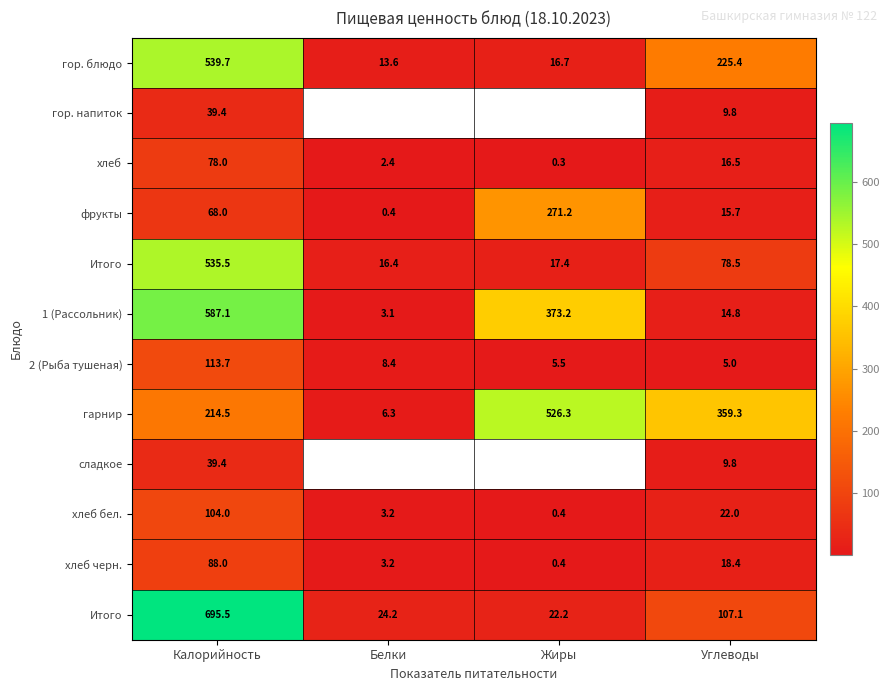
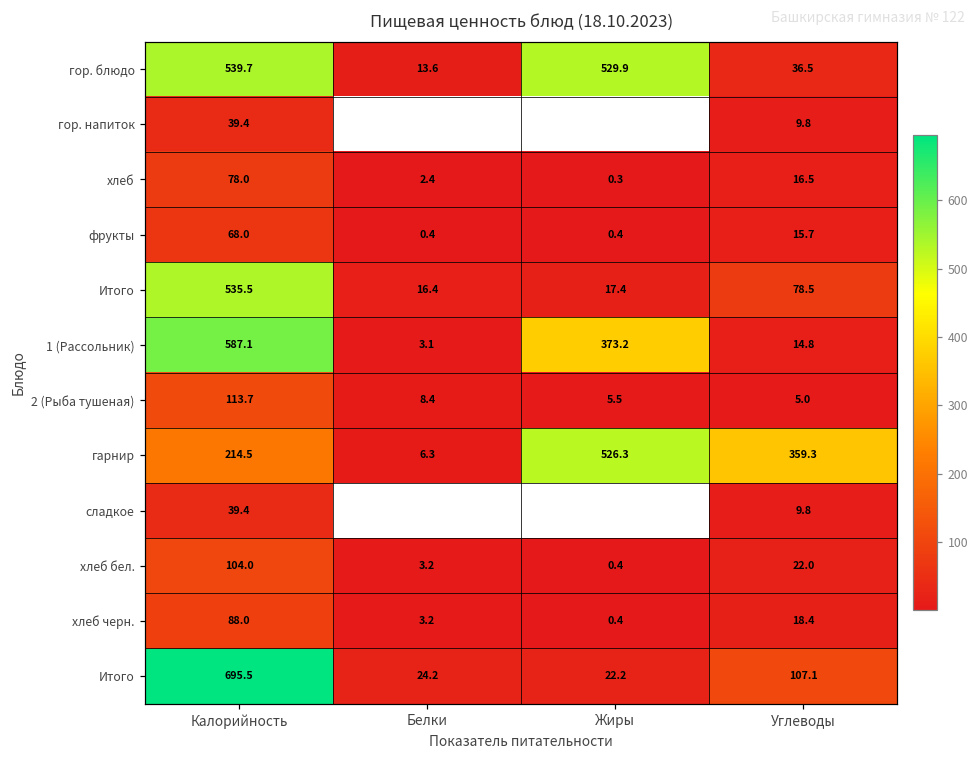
  {
    "гор. блюдо": {
      "Калорийность": 539.7,
      "Белки": 13.6,
-     "Жиры": 16.7,
-     "Углеводы": 225.4
+     "Жиры": 529.9,
+     "Углеводы": 36.5
    },
    "гор. напиток": {
      "Калорийность": 39.4,
      "Углеводы": 9.8
    },
    "хлеб": {
      "Калорийность": 78.0,
      "Белки": 2.4,
      "Жиры": 0.3,
      "Углеводы": 16.5
    },
    "фрукты": {
      "Калорийность": 68.0,
      "Белки": 0.4,
-     "Жиры": 271.2,
+     "Жиры": 0.4,
      "Углеводы": 15.7
    },
    "1 (Рассольник)": {
      "Калорийность": 587.1,
      "Белки": 3.1,
      "Жиры": 373.2,
      "Углеводы": 14.8
    },
    "2 (Рыба тушеная)": {
      "Калорийность": 113.7,
      "Белки": 8.4,
      "Жиры": 5.5,
      "Углеводы": 5.0
    },
    "гарнир": {
      "Калорийность": 214.5,
      "Белки": 6.3,
      "Жиры": 526.3,
      "Углеводы": 359.3
    },
    "сладкое": {
      "Калорийность": 39.4,
      "Углеводы": 9.8
    },
    "хлеб бел.": {
      "Калорийность": 104.0,
      "Белки": 3.2,
      "Жиры": 0.4,
      "Углеводы": 22.0
    },
    "хлеб черн.": {
      "Калорийность": 88.0,
      "Белки": 3.2,
      "Жиры": 0.4,
      "Углеводы": 18.4
    }
  }
